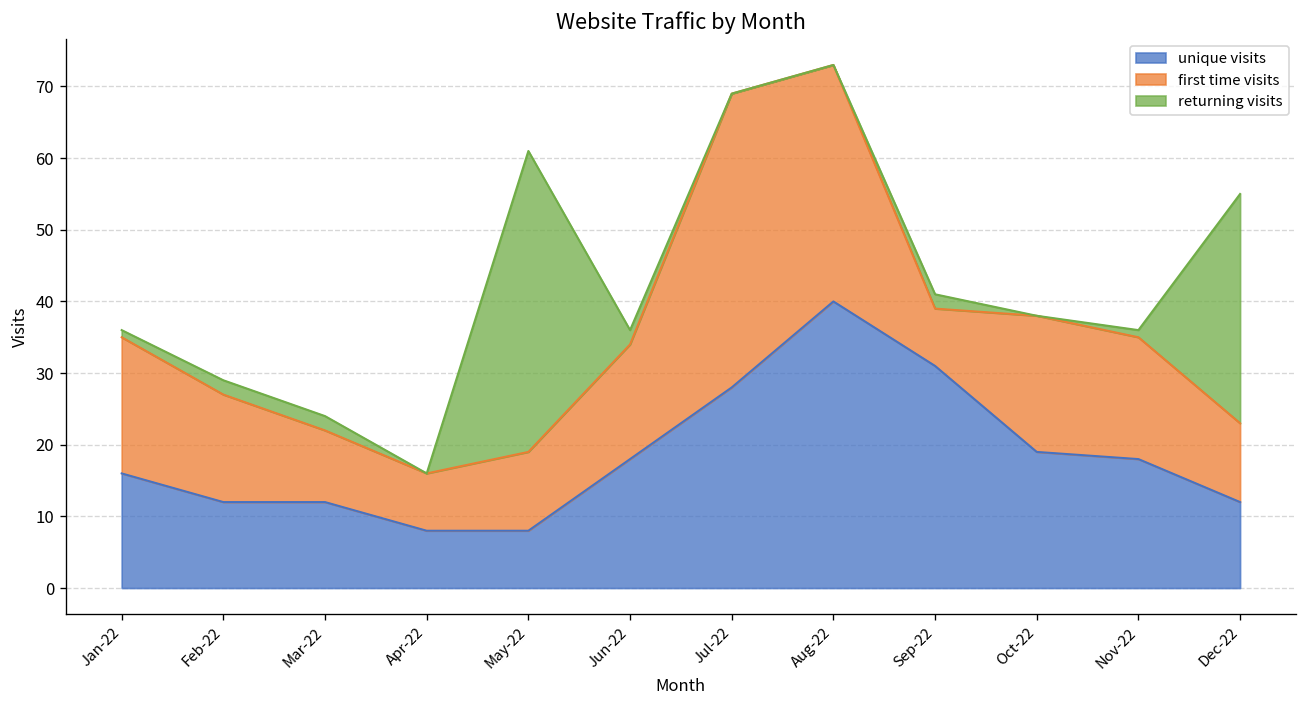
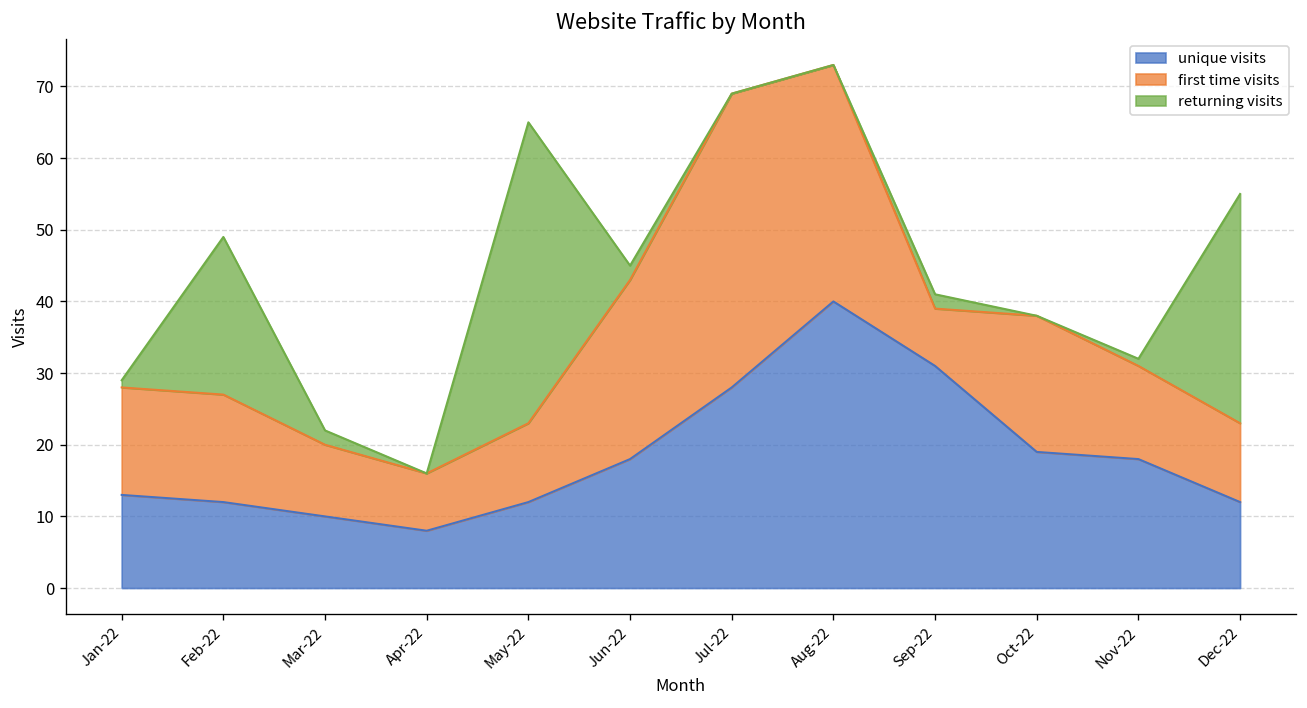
  {
    "unique visits": {
-     "Jan-22": 16,
+     "Jan-22": 13,
      "Feb-22": 12,
-     "Mar-22": 12,
+     "Mar-22": 10,
      "Apr-22": 8,
-     "May-22": 8,
+     "May-22": 12,
      "Jun-22": 18,
      "Jul-22": 28,
      "Aug-22": 40,
      "Sep-22": 31,
      "Oct-22": 19,
      "Nov-22": 18,
      "Dec-22": 12
    },
    "first time visits": {
-     "Jan-22": 19,
+     "Jan-22": 15,
      "Feb-22": 15,
      "Mar-22": 10,
      "May-22": 11,
-     "Jun-22": 16,
+     "Jun-22": 25,
      "Sep-22": 8,
-     "Nov-22": 17,
+     "Nov-22": 13,
      "Dec-22": 11
    },
    "returning visits": {
      "Jan-22": 1,
-     "Feb-22": 2,
+     "Feb-22": 22,
      "Mar-22": 2,
      "May-22": 42,
      "Jun-22": 2,
      "Sep-22": 2,
      "Nov-22": 1,
      "Dec-22": 32
    }
  }
